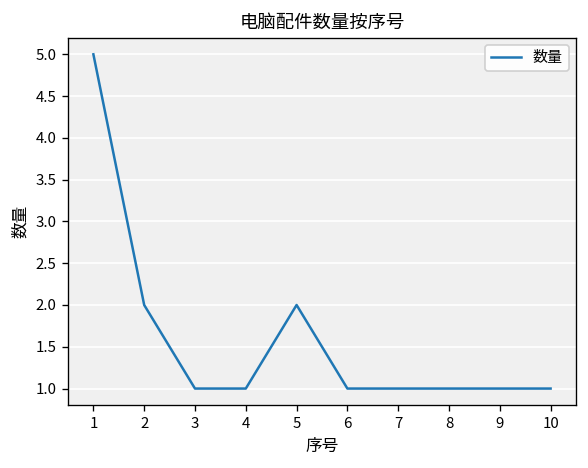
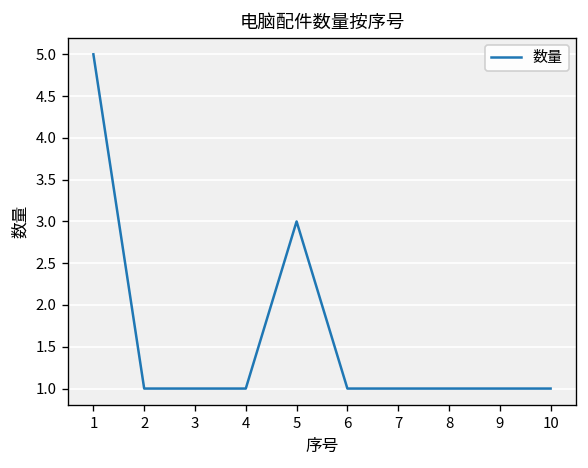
  {
    "1": 5,
-   "2": 2,
+   "2": 1,
    "3": 1,
    "4": 1,
-   "5": 2,
+   "5": 3,
    "6": 1,
    "7": 1,
    "8": 1,
    "9": 1,
    "10": 1
  }
